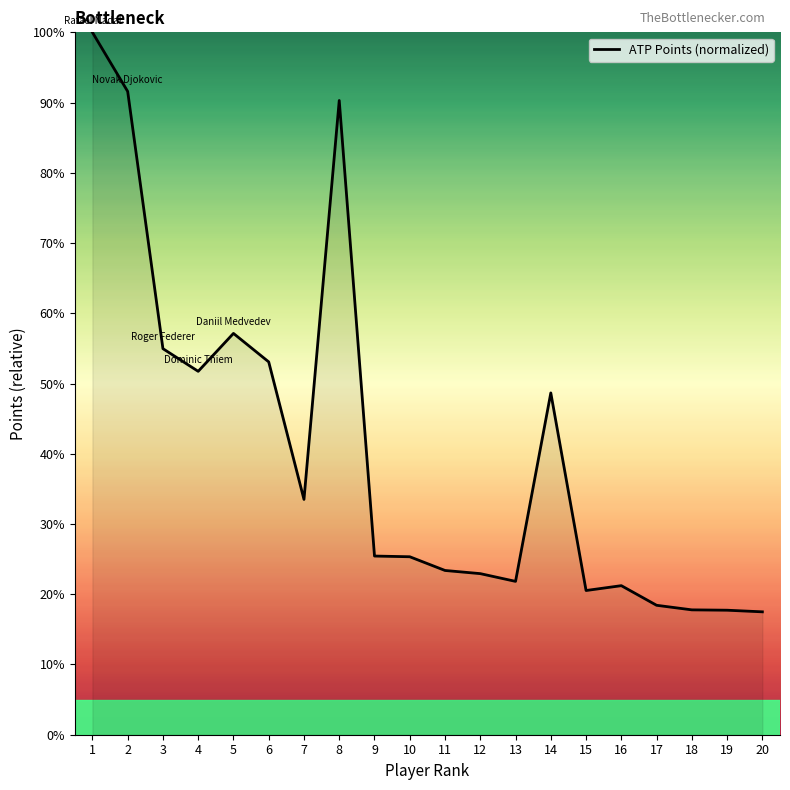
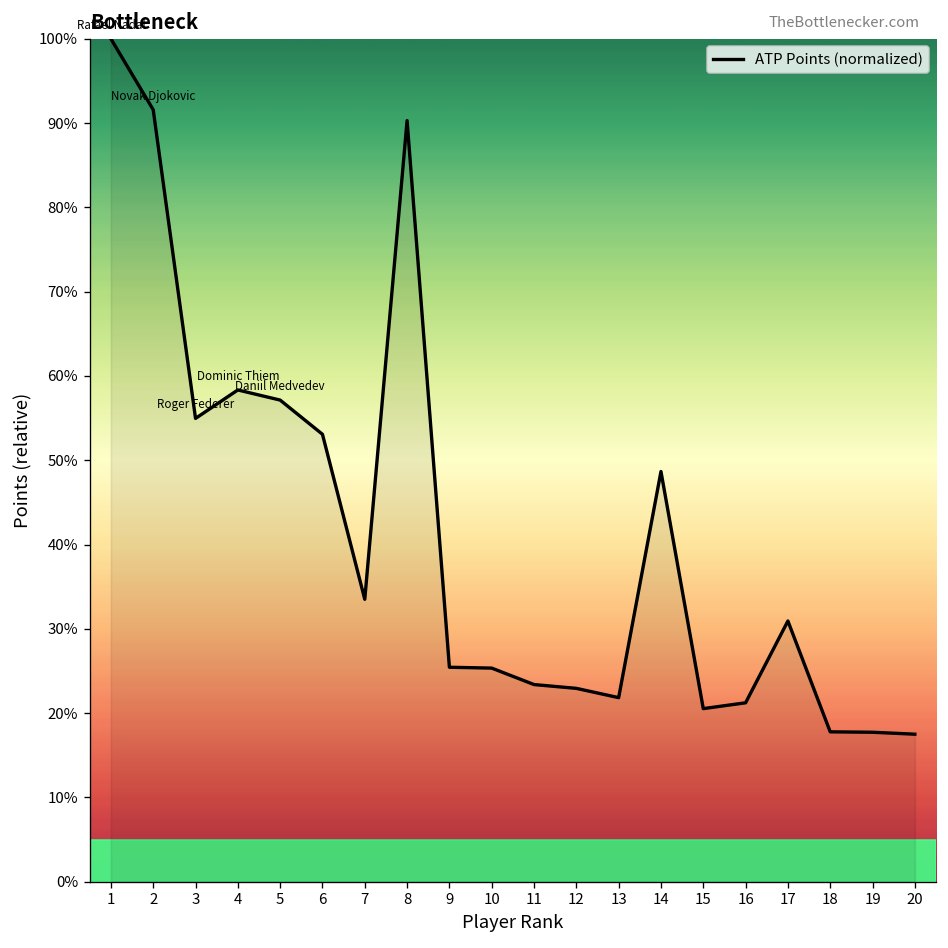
  {
    "1": "100%",
    "2": "92%",
    "3": "55%",
-   "4": "52%",
+   "4": "58%",
    "5": "57%",
    "6": "53%",
    "7": "34%",
    "8": "90%",
    "9": "25%",
    "10": "25%",
    "11": "23%",
    "12": "23%",
    "13": "22%",
    "14": "49%",
    "15": "21%",
    "16": "21%",
-   "17": "18%",
+   "17": "31%",
    "18": "18%",
    "19": "18%",
    "20": "17%"
  }
